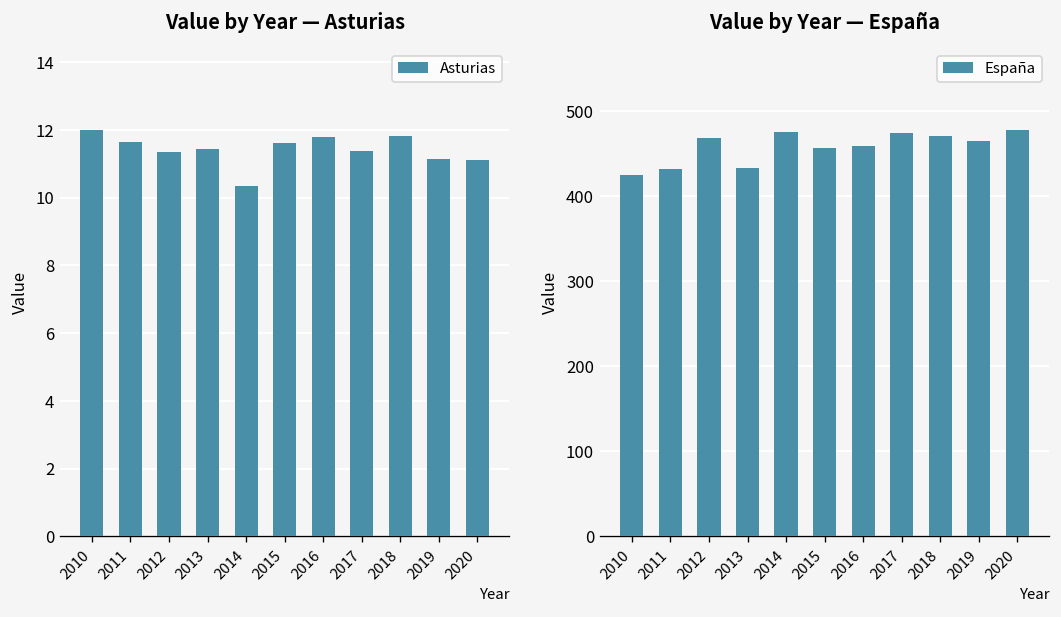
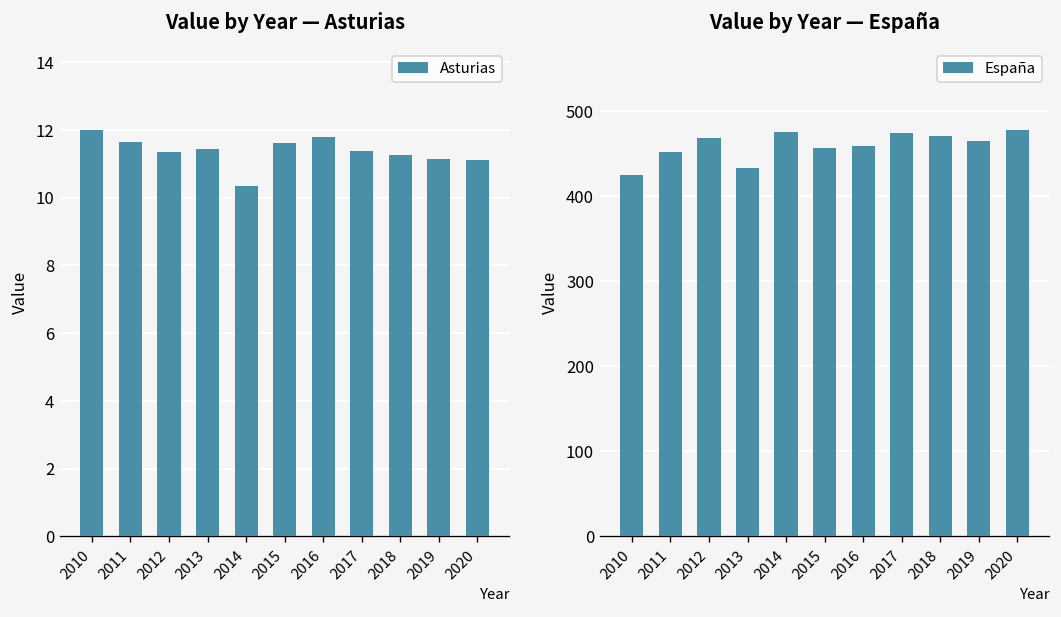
  {
    "Value by Year — Asturias": {
      "2010": 12.0,
      "2011": 11.6,
      "2012": 11.4,
      "2013": 11.4,
      "2014": 10.4,
      "2015": 11.6,
      "2016": 11.8,
      "2017": 11.4,
-     "2018": 11.8,
+     "2018": 11.3,
      "2019": 11.2,
      "2020": 11.1
    },
    "Value by Year — España": {
      "2010": 430,
-     "2011": 430,
+     "2011": 450,
      "2012": 470,
      "2013": 430,
      "2014": 480,
      "2015": 460,
      "2016": 460,
      "2017": 470,
      "2018": 470,
      "2019": 460,
      "2020": 480
    }
  }
